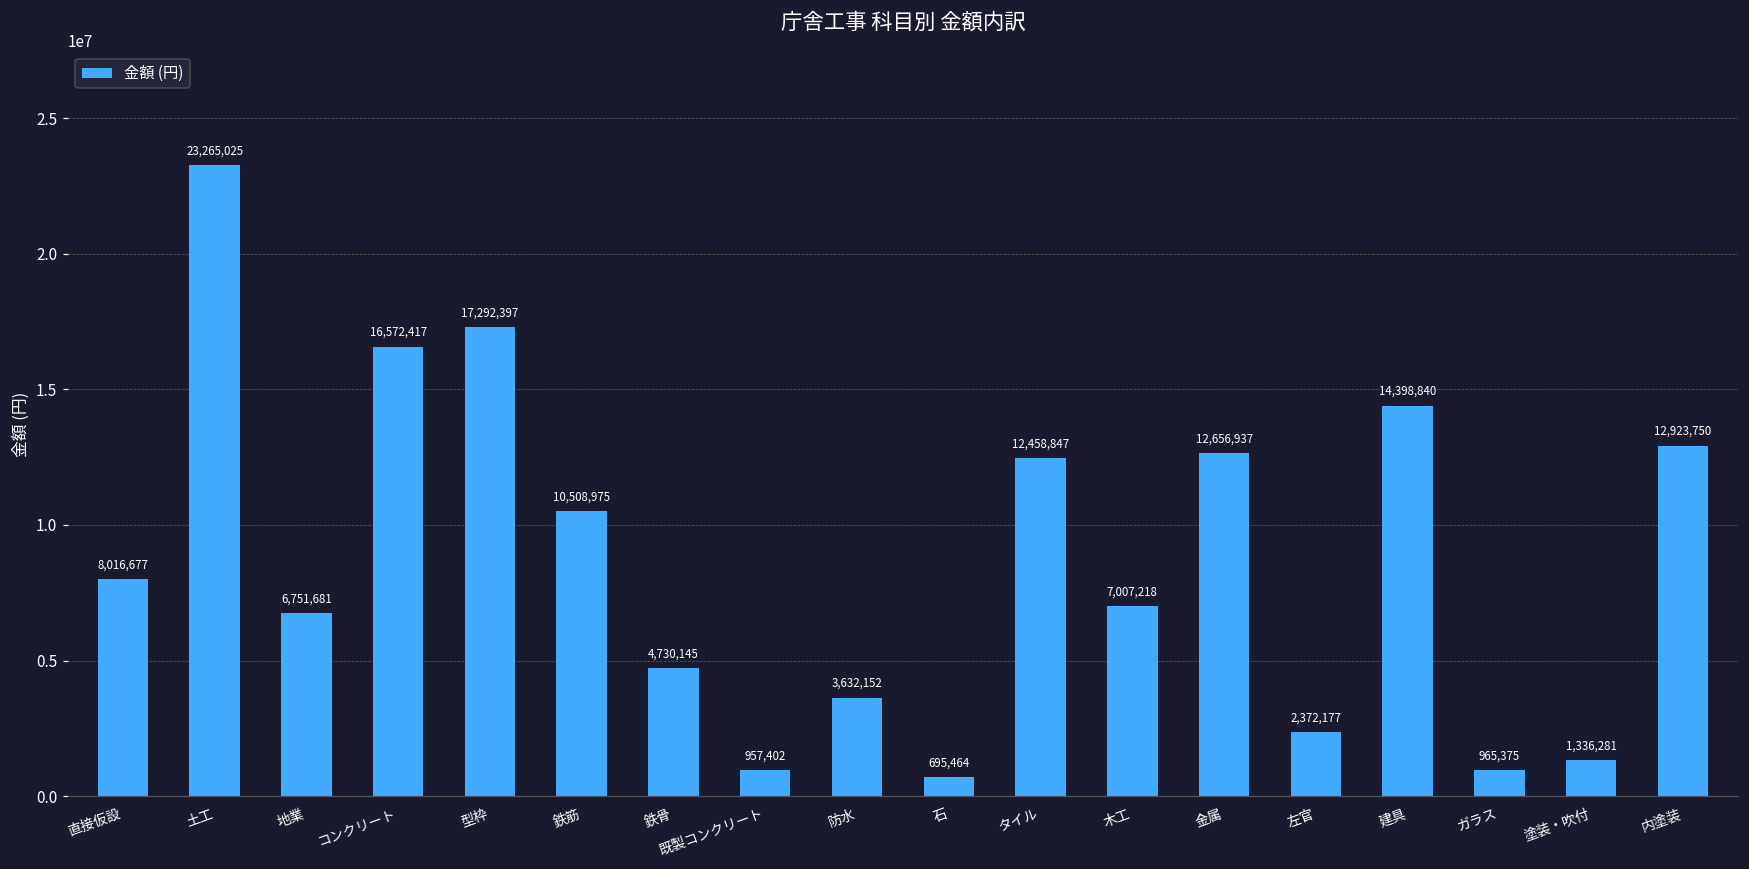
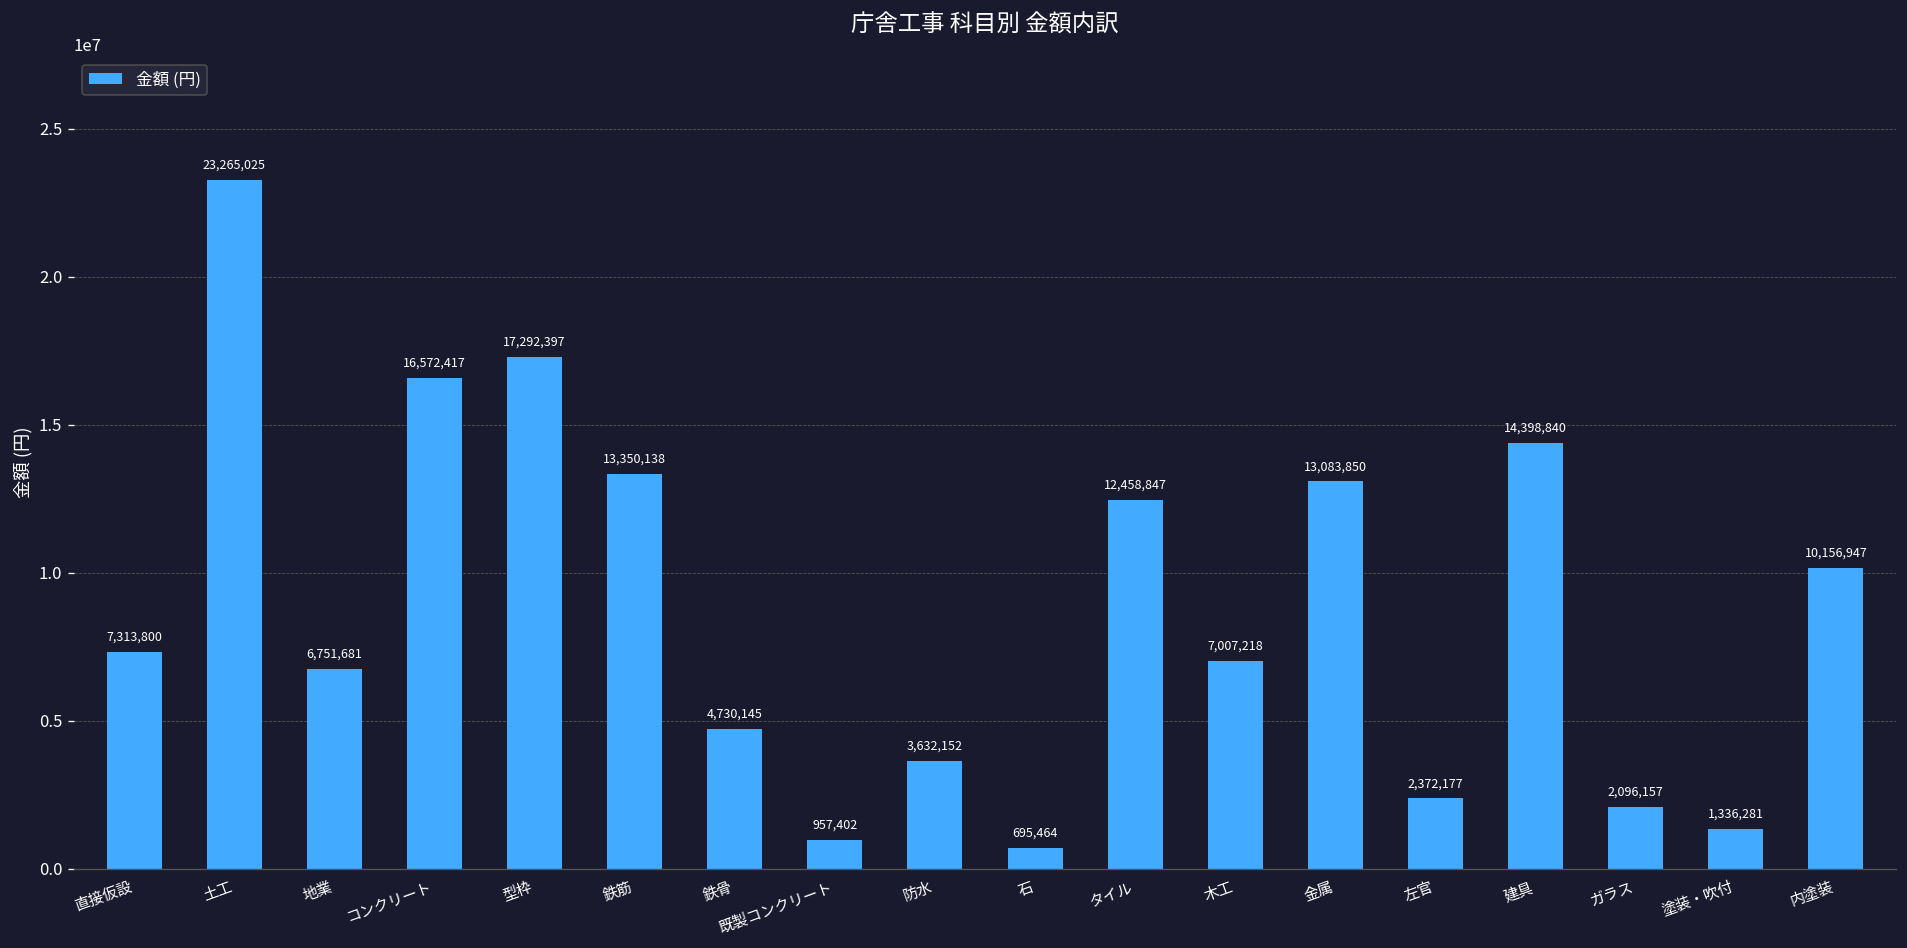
  {
-   "直接仮設": "8,016,677",
+   "直接仮設": "7,313,800",
    "土工": "23,265,025",
    "地業": "6,751,681",
    "コンクリート": "16,572,417",
    "型枠": "17,292,397",
-   "鉄筋": "10,508,975",
+   "鉄筋": "13,350,138",
    "鉄骨": "4,730,145",
    "既製コンクリート": "957,402",
    "防水": "3,632,152",
    "石": "695,464",
    "タイル": "12,458,847",
    "木工": "7,007,218",
-   "金属": "12,656,937",
+   "金属": "13,083,850",
    "左官": "2,372,177",
    "建具": "14,398,840",
-   "ガラス": "965,375",
+   "ガラス": "2,096,157",
    "塗装・吹付": "1,336,281",
-   "内塗装": "12,923,750"
+   "内塗装": "10,156,947"
  }
